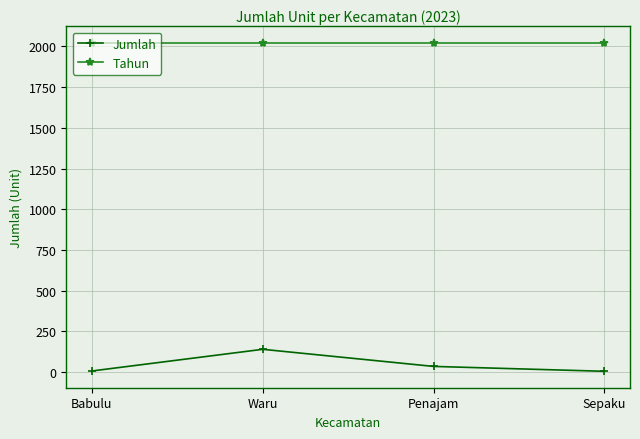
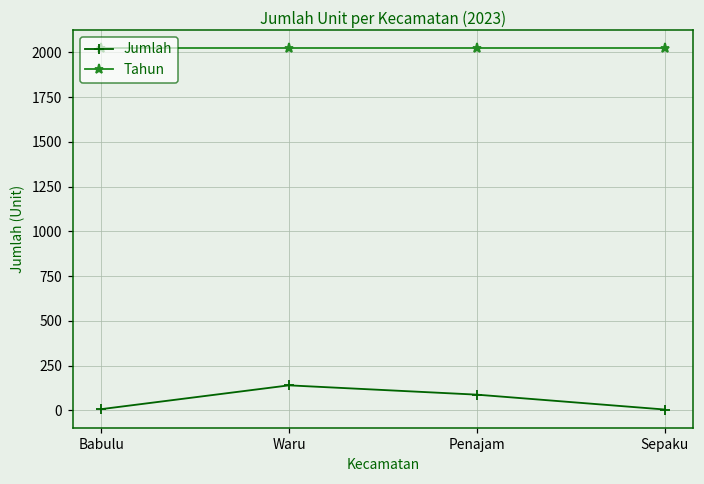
  {
    "Jumlah": {
      "Babulu": 10,
      "Waru": 140,
-     "Penajam": 40,
+     "Penajam": 90,
      "Sepaku": 10
    },
    "Tahun": {
      "Waru": 2020,
      "Penajam": 2020,
      "Sepaku": 2020
    }
  }
